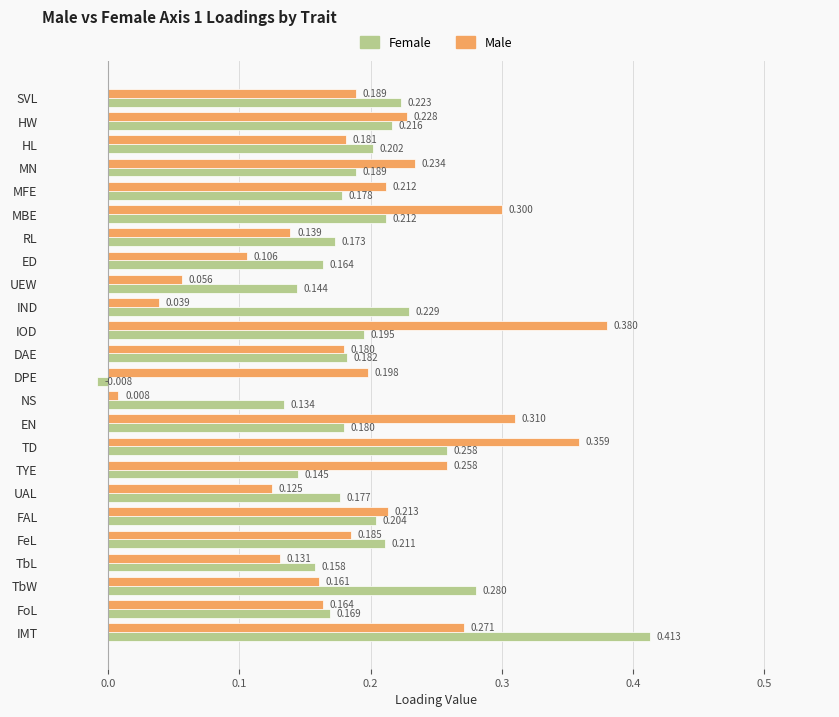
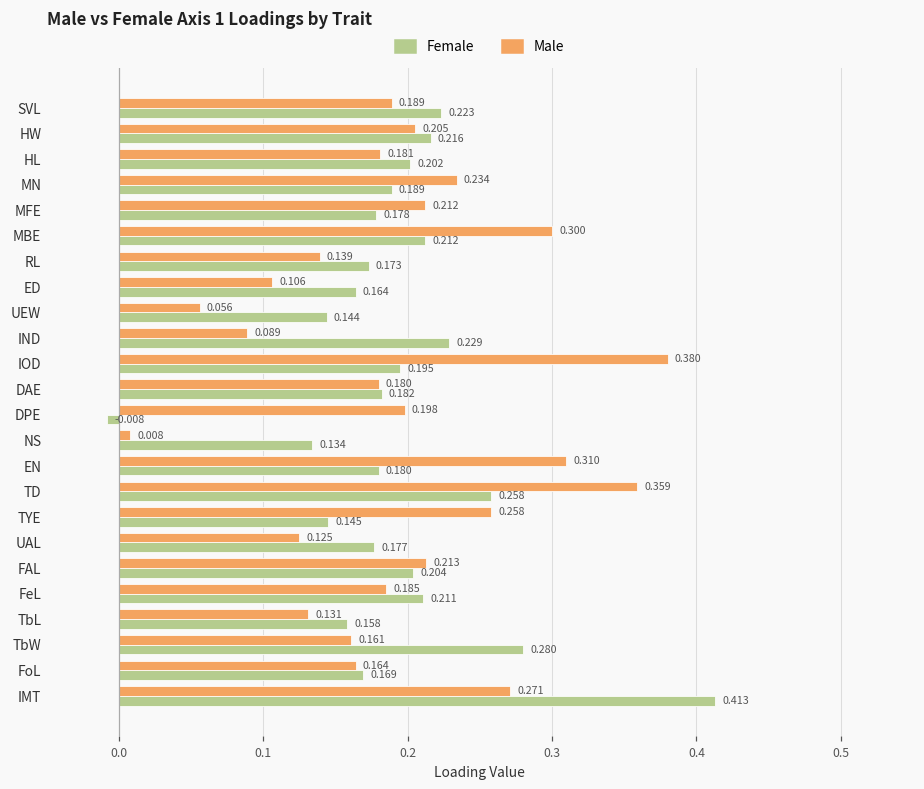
  {
    "Female": {
      "SVL": 0.223,
      "HW": 0.216,
      "HL": 0.202,
      "MN": 0.189,
      "MFE": 0.178,
      "MBE": 0.212,
      "RL": 0.173,
      "ED": 0.164,
      "UEW": 0.144,
      "IND": 0.229,
      "IOD": 0.195,
      "DAE": 0.182,
      "DPE": -0.008,
      "NS": 0.134,
      "EN": 0.180,
      "TD": 0.258,
      "TYE": 0.145,
      "UAL": 0.177,
      "FAL": 0.204,
      "FeL": 0.211,
      "TbL": 0.158,
      "TbW": 0.280,
      "FoL": 0.169,
      "IMT": 0.413
    },
    "Male": {
      "SVL": 0.189,
-     "HW": 0.228,
+     "HW": 0.205,
      "HL": 0.181,
      "MN": 0.234,
      "MFE": 0.212,
      "MBE": 0.300,
      "RL": 0.139,
      "ED": 0.106,
      "UEW": 0.056,
-     "IND": 0.039,
+     "IND": 0.089,
      "IOD": 0.380,
      "DAE": 0.180,
      "DPE": 0.198,
      "NS": 0.008,
      "EN": 0.310,
      "TD": 0.359,
      "TYE": 0.258,
      "UAL": 0.125,
      "FAL": 0.213,
      "FeL": 0.185,
      "TbL": 0.131,
      "TbW": 0.161,
      "FoL": 0.164,
      "IMT": 0.271
    }
  }
